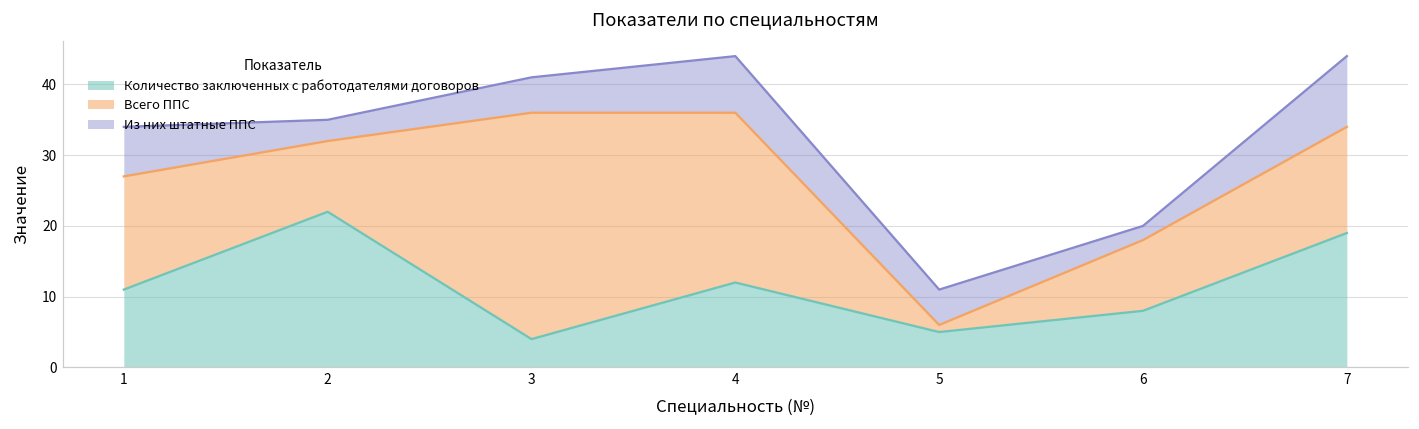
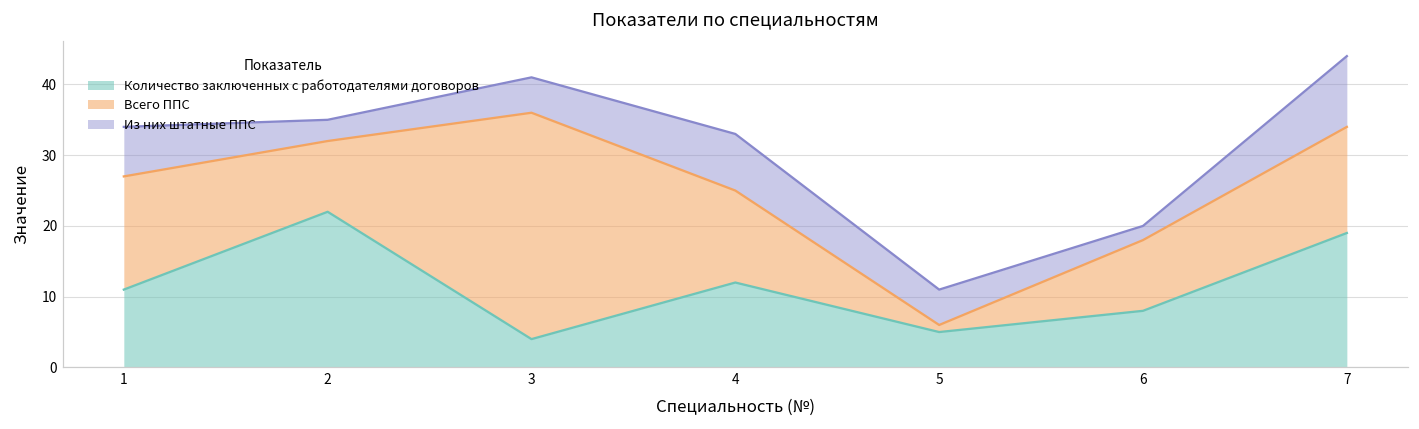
  {
    "Всего ППС": {
      "1": 16,
      "2": 10,
      "3": 32,
-     "4": 24,
+     "4": 13,
      "5": 1,
      "6": 10,
      "7": 15
    }
  }
